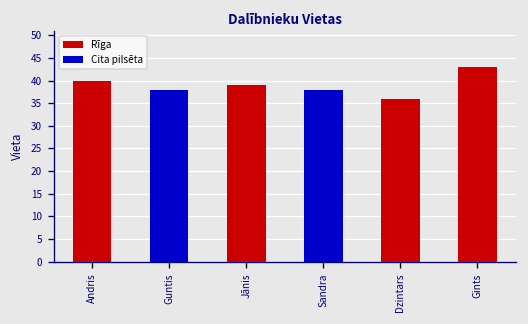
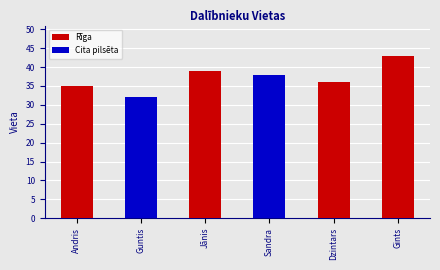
  {
    "Rīga": {
-     "Andris": 40,
+     "Andris": 35,
      "Jānis": 39,
      "Dzintars": 36,
      "Gints": 43
    },
    "Cita pilsēta": {
-     "Guntis": 38,
+     "Guntis": 32,
      "Sandra": 38
    }
  }
